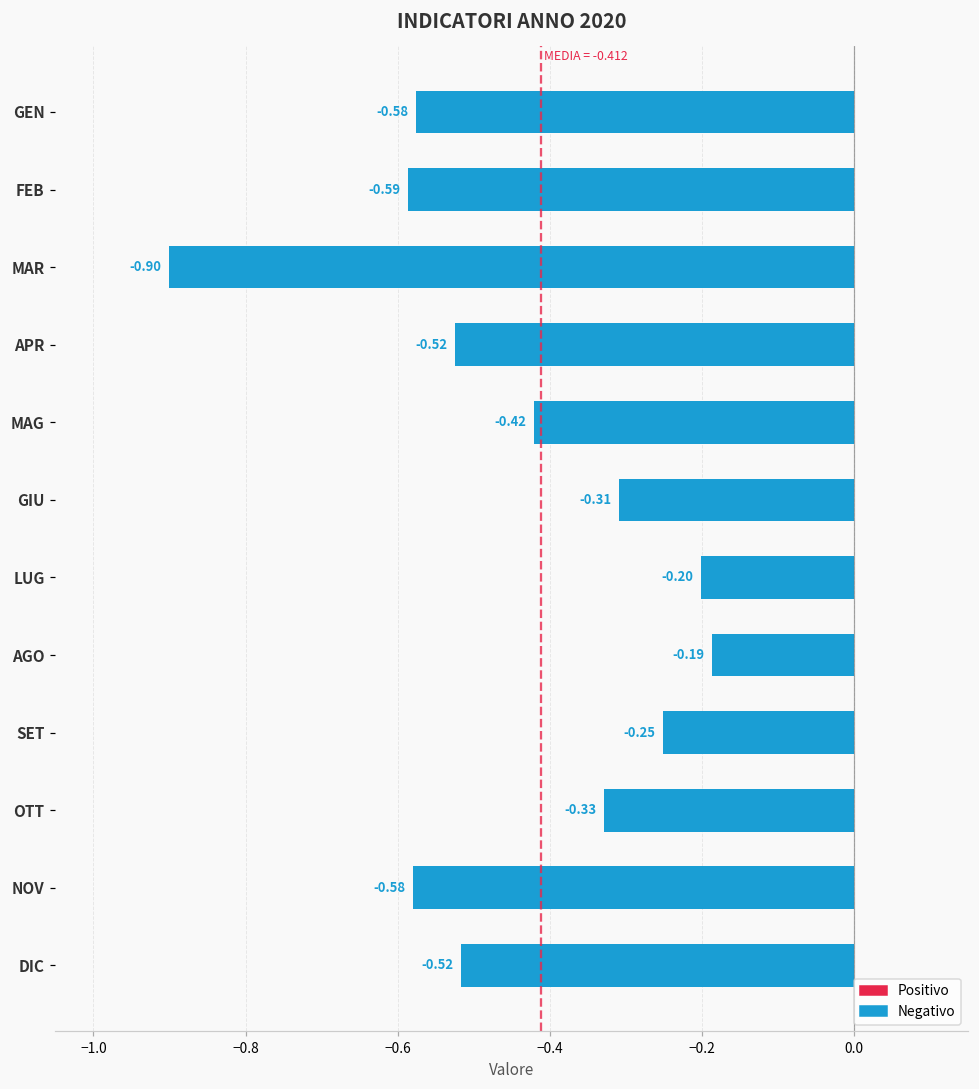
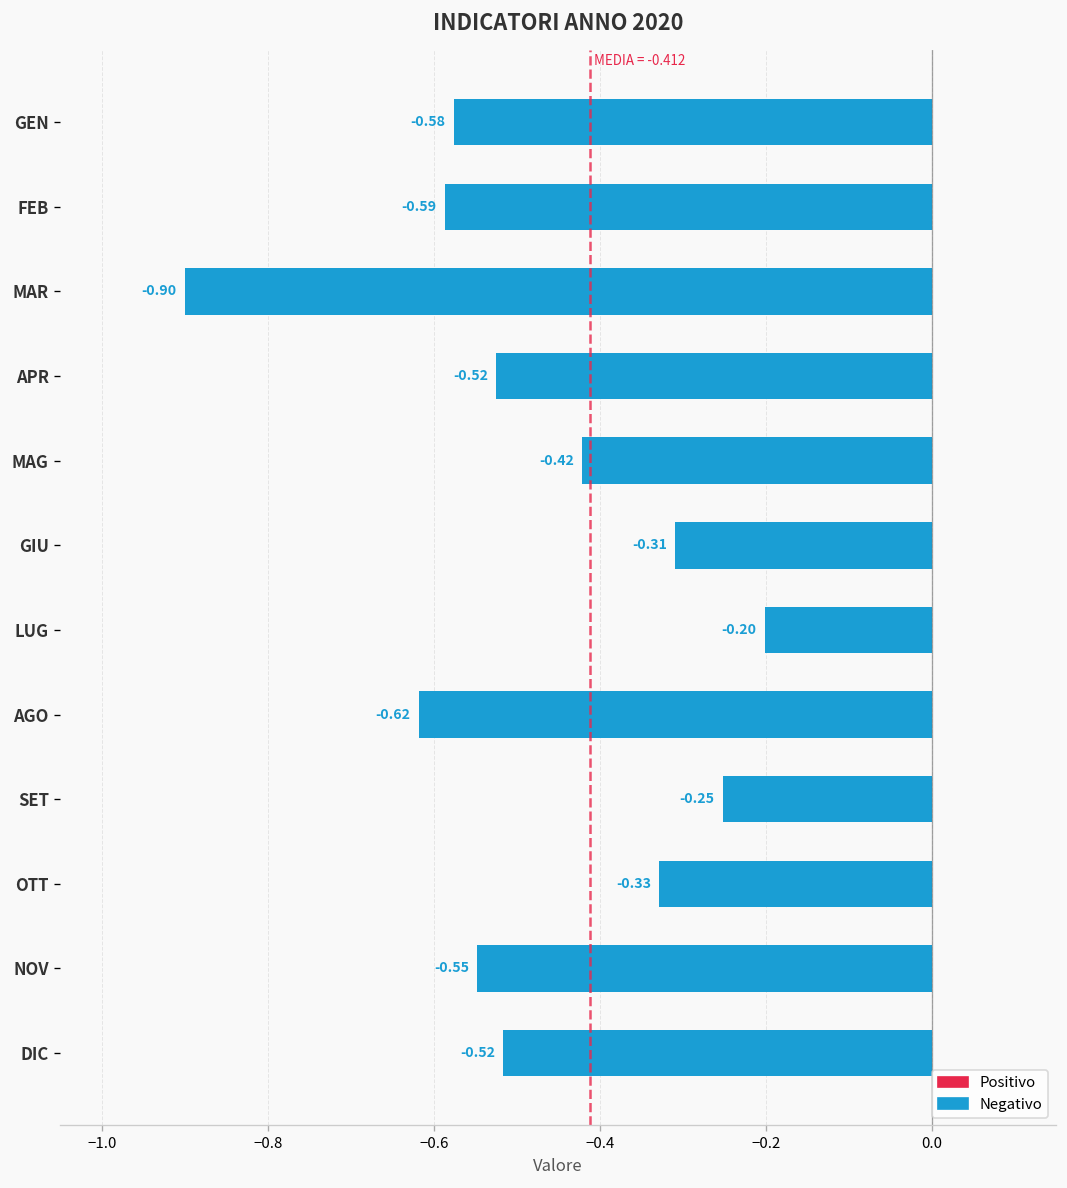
  {
    "GEN": -0.58,
    "FEB": -0.59,
    "MAR": -0.90,
    "APR": -0.52,
    "MAG": -0.42,
    "GIU": -0.31,
    "LUG": -0.20,
-   "AGO": -0.19,
+   "AGO": -0.62,
    "SET": -0.25,
    "OTT": -0.33,
-   "NOV": -0.58,
+   "NOV": -0.55,
    "DIC": -0.52
  }
